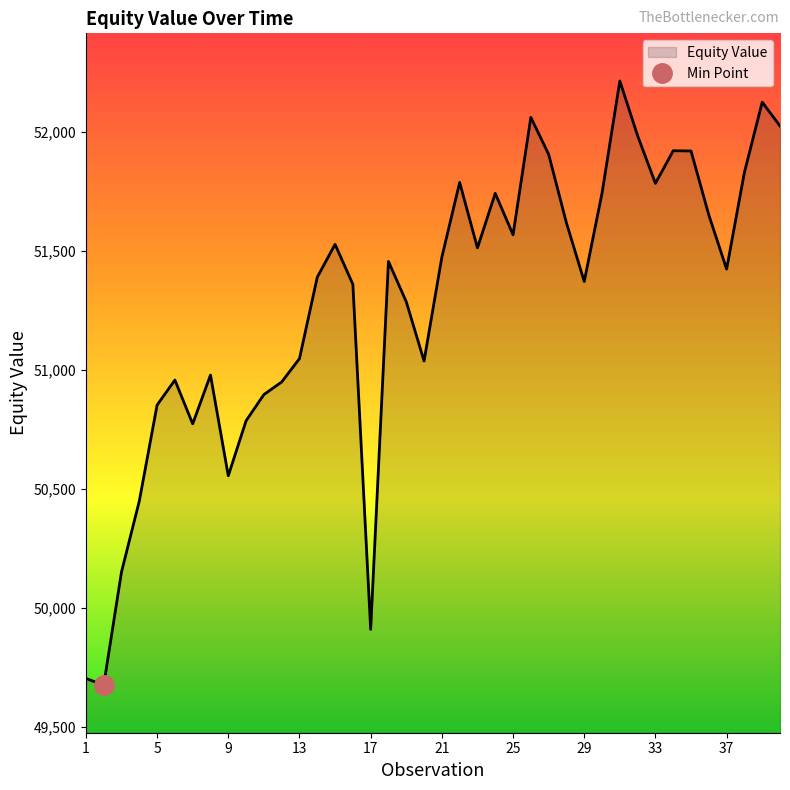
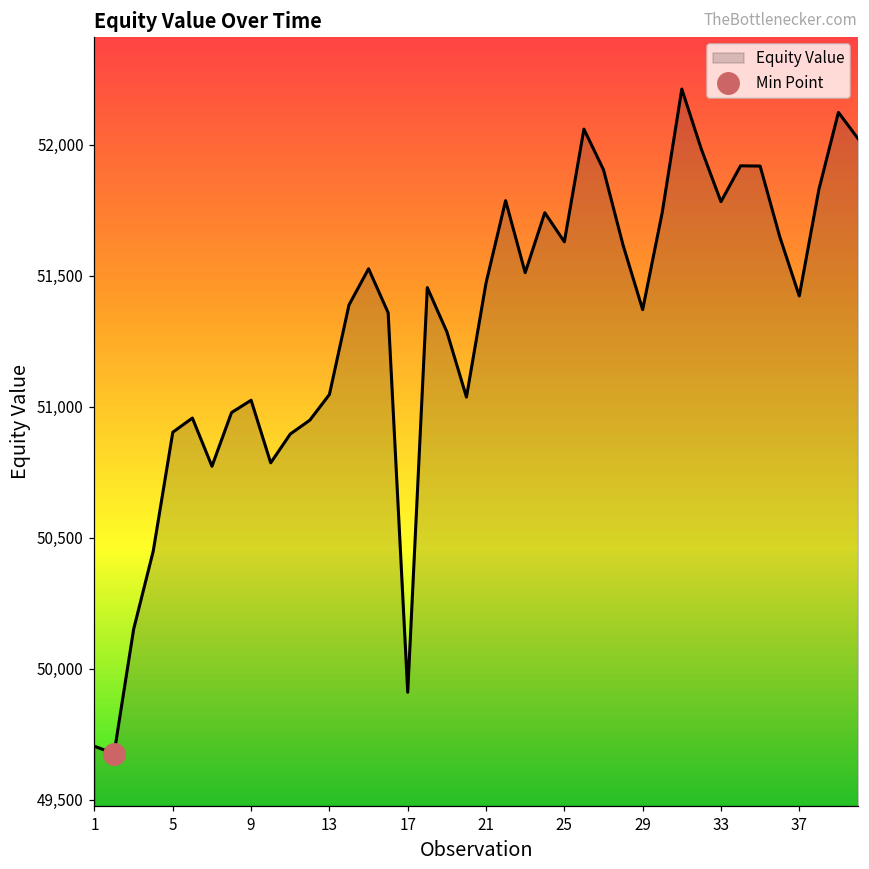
  {
    "Equity Value": {
      "1": "49,700",
-     "5": "50,850",
-     "9": "50,560",
+     "5": "50,900",
+     "9": "51,030",
      "13": "51,050",
      "17": "49,910",
      "21": "51,470",
-     "25": "51,570",
+     "25": "51,630",
      "29": "51,370",
      "33": "51,780",
      "37": "51,420"
    }
  }
